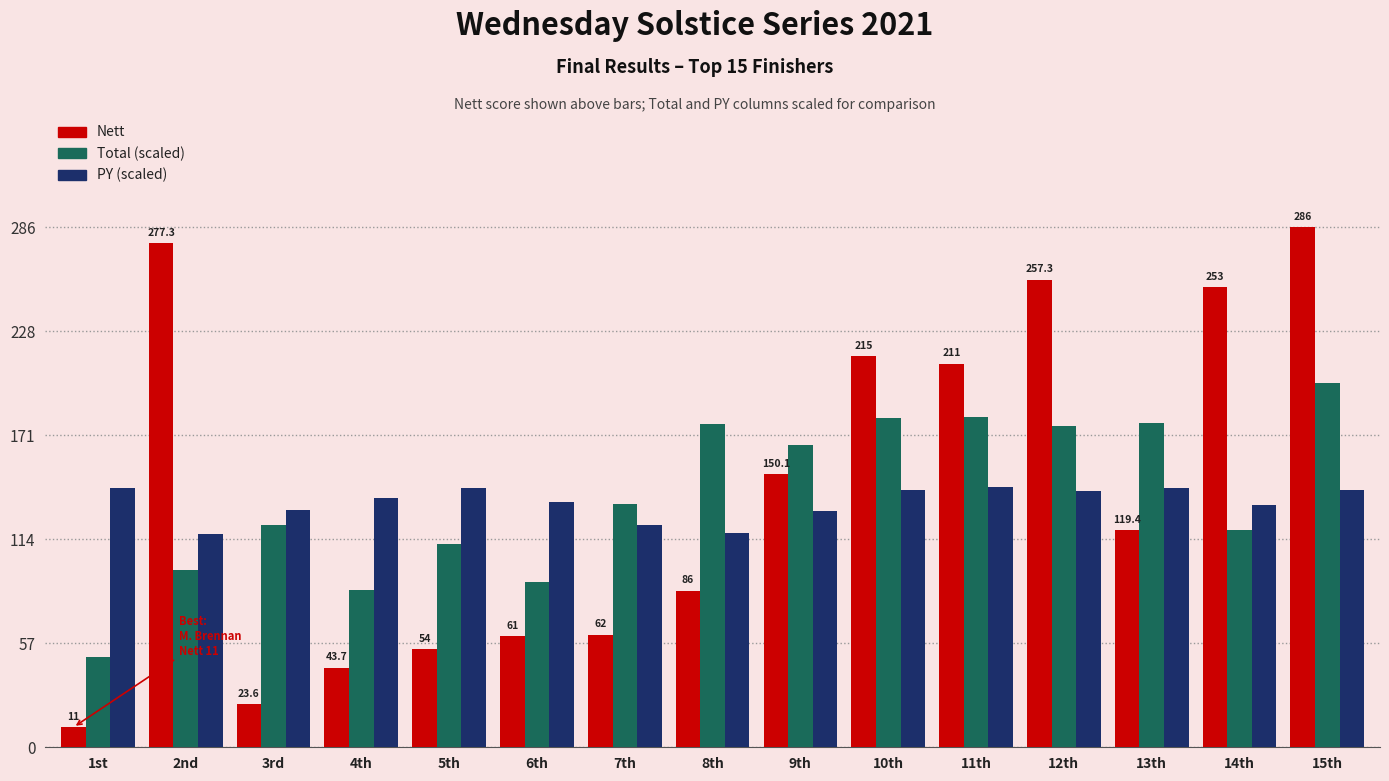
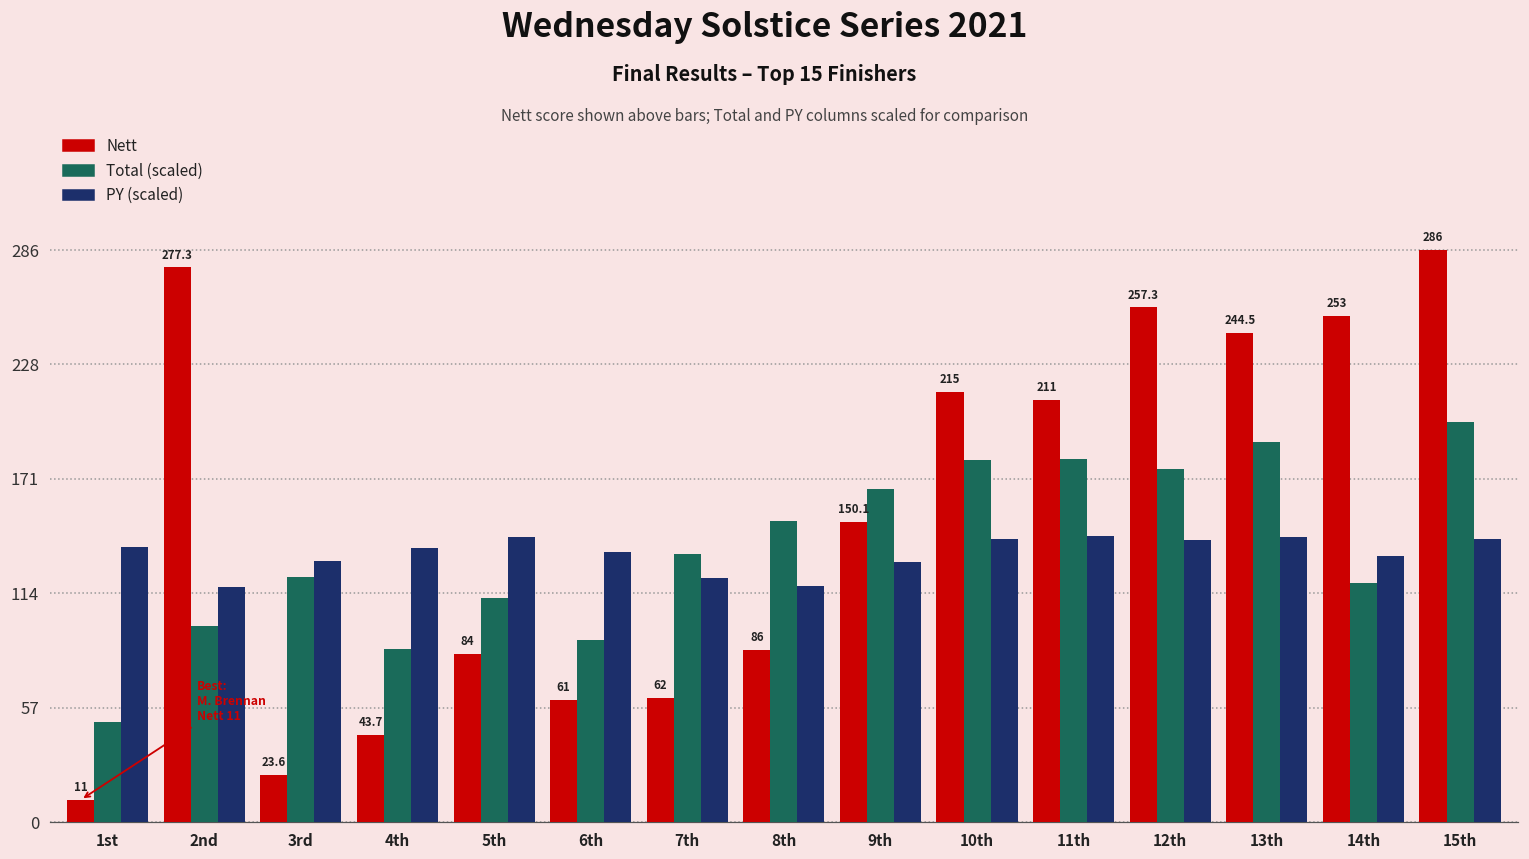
  {
    "Nett": {
      "1st": 11,
      "2nd": 277.3,
      "3rd": 23.6,
      "4th": 43.7,
-     "5th": 54,
+     "5th": 84,
      "6th": 61,
      "7th": 62,
      "8th": 86,
      "9th": 150.1,
      "10th": 215,
      "11th": 211,
      "12th": 257.3,
-     "13th": 119.4,
+     "13th": 244.5,
      "14th": 253,
      "15th": 286
    },
    "Total (scaled)": {
      "1st": 50,
      "2nd": 98,
      "3rd": 123,
      "4th": 86,
      "5th": 112,
      "6th": 91,
      "7th": 134,
-     "8th": 178,
+     "8th": 151,
      "9th": 167,
      "10th": 181,
      "11th": 182,
      "12th": 177,
-     "13th": 178,
+     "13th": 190,
      "14th": 119,
      "15th": 200
    },
    "PY (scaled)": {
-     "1st": 142,
+     "1st": 138,
      "2nd": 117,
      "3rd": 130,
      "4th": 137,
      "5th": 142,
      "6th": 135,
      "7th": 122,
      "8th": 118,
      "9th": 130,
      "10th": 142,
      "11th": 143,
      "12th": 141,
      "13th": 142,
      "14th": 133,
      "15th": 142
    }
  }
